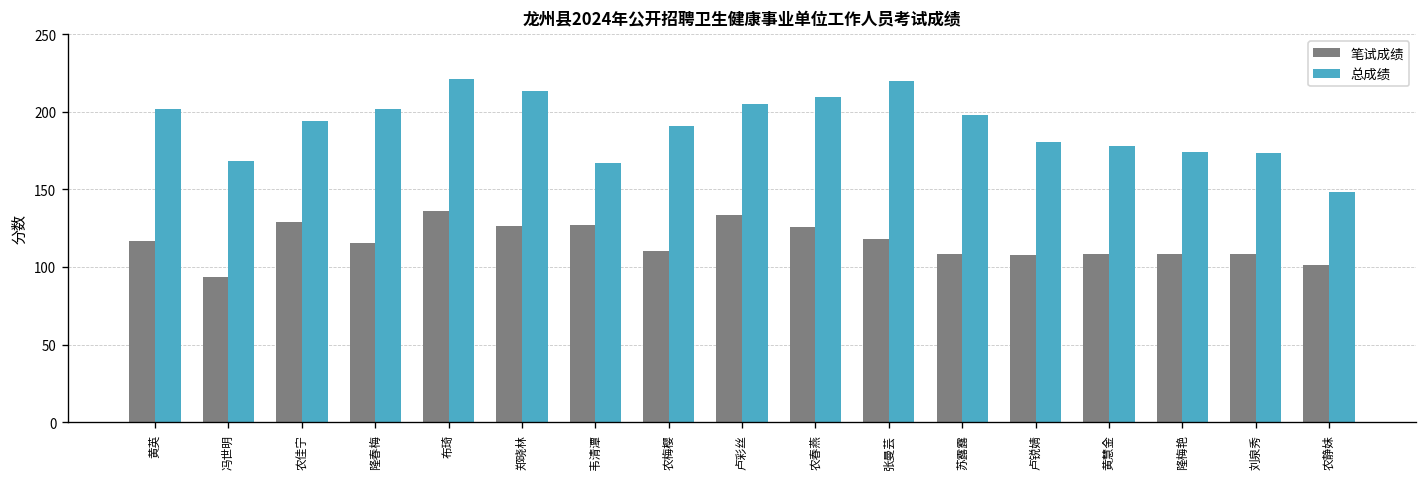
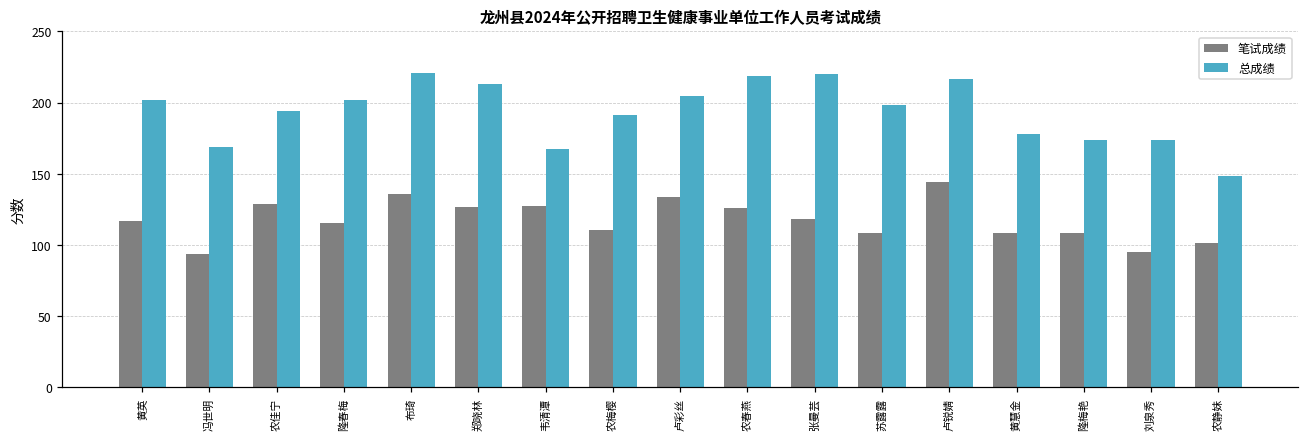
  {
    "笔试成绩": {
      "黄英": 117,
      "冯世明": 93,
      "农佳宁": 129,
      "隆春梅": 115,
      "布琦": 136,
      "郑晓林": 127,
      "韦清潭": 127,
      "农梅樱": 110,
      "卢彩丝": 134,
      "农春燕": 126,
      "张曼芸": 118,
      "苏露露": 108,
-     "卢锐婧": 108,
+     "卢锐婧": 144,
      "黄慧金": 108,
      "隆梅艳": 109,
-     "刘泉秀": 108,
+     "刘泉秀": 95,
      "农静妹": 101
    },
    "总成绩": {
      "黄英": 202,
      "冯世明": 169,
      "农佳宁": 194,
      "隆春梅": 202,
      "布琦": 221,
      "郑晓林": 213,
      "韦清潭": 167,
      "农梅樱": 191,
      "卢彩丝": 205,
-     "农春燕": 210,
+     "农春燕": 219,
      "张曼芸": 220,
      "苏露露": 198,
-     "卢锐婧": 181,
+     "卢锐婧": 217,
      "黄慧金": 178,
      "隆梅艳": 174,
      "刘泉秀": 173,
      "农静妹": 148
    }
  }
